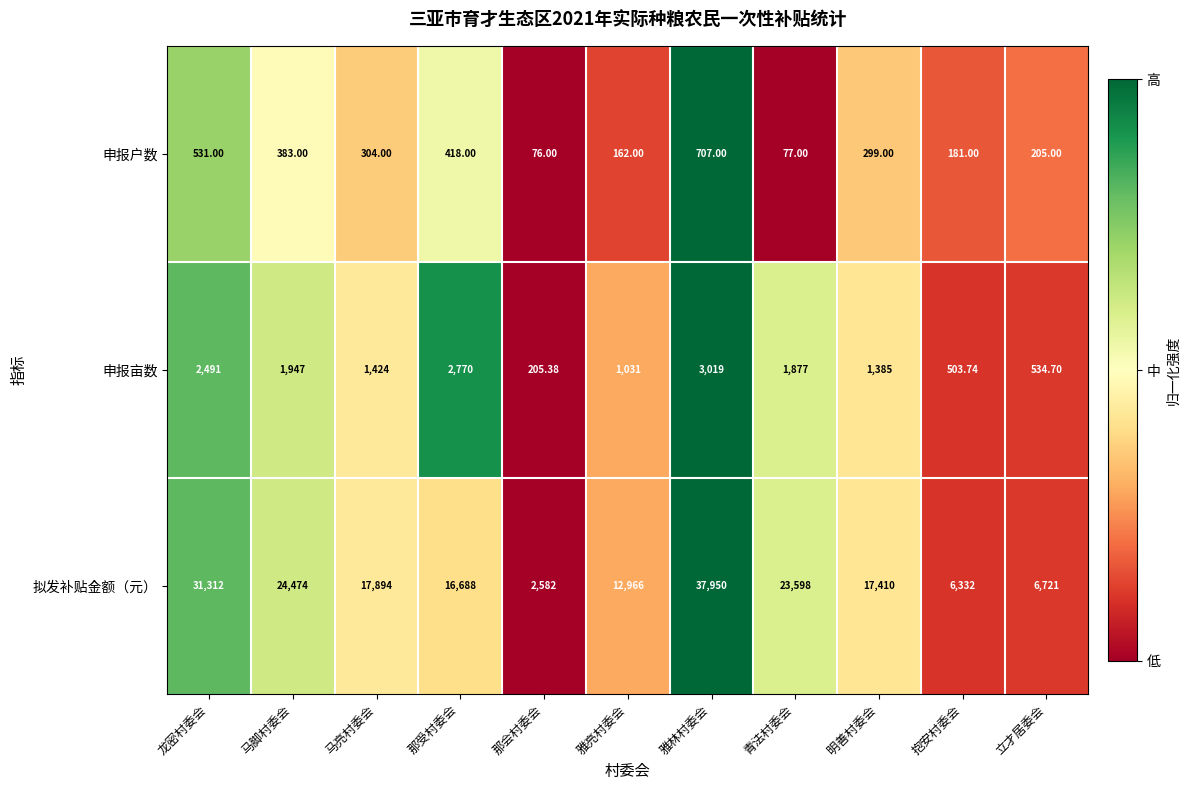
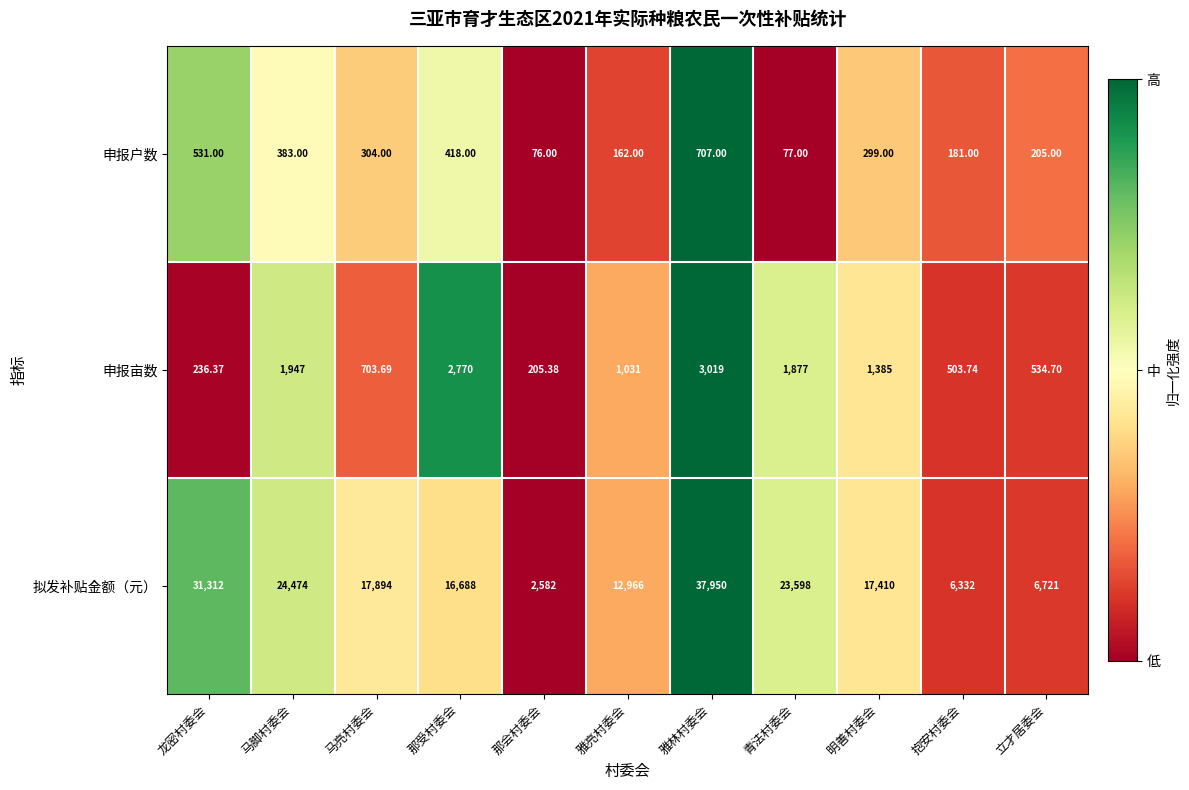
  {
    "申报户数": {
      "龙密村委会": "531.00",
      "马脚村委会": "383.00",
      "马亮村委会": "304.00",
      "那受村委会": "418.00",
      "那会村委会": "76.00",
      "雅亮村委会": "162.00",
      "雅林村委会": "707.00",
      "青法村委会": "77.00",
      "明善村委会": "299.00",
      "抱安村委会": "181.00",
      "立才居委会": "205.00"
    },
    "申报亩数": {
-     "龙密村委会": "2,491",
+     "龙密村委会": "236.37",
      "马脚村委会": "1,947",
-     "马亮村委会": "1,424",
+     "马亮村委会": "703.69",
      "那受村委会": "2,770",
      "那会村委会": "205.38",
      "雅亮村委会": "1,031",
      "雅林村委会": "3,019",
      "青法村委会": "1,877",
      "明善村委会": "1,385",
      "抱安村委会": "503.74",
      "立才居委会": "534.70"
    },
    "拟发补贴金额（元）": {
      "龙密村委会": "31,312",
      "马脚村委会": "24,474",
      "马亮村委会": "17,894",
      "那受村委会": "16,688",
      "那会村委会": "2,582",
      "雅亮村委会": "12,966",
      "雅林村委会": "37,950",
      "青法村委会": "23,598",
      "明善村委会": "17,410",
      "抱安村委会": "6,332",
      "立才居委会": "6,721"
    }
  }
